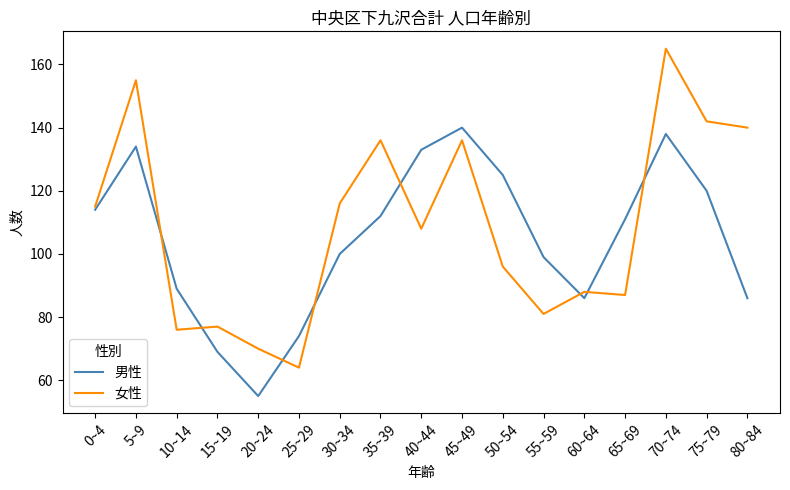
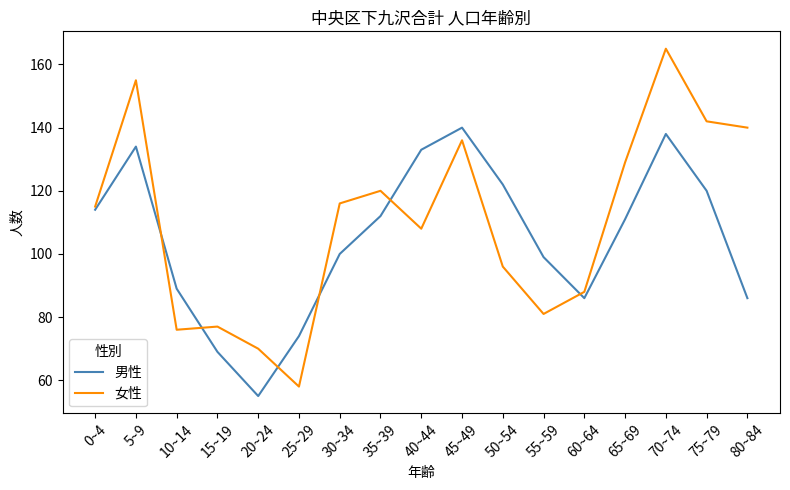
  {
    "男性": {
      "0~4": 114,
      "5~9": 134,
      "10~14": 89,
      "15~19": 69,
      "20~24": 55,
      "25~29": 74,
      "30~34": 100,
      "35~39": 112,
      "40~44": 133,
      "45~49": 140,
-     "50~54": 125,
+     "50~54": 122,
      "55~59": 99,
      "60~64": 86,
      "65~69": 111,
      "70~74": 138,
      "75~79": 120,
      "80~84": 86
    },
    "女性": {
      "0~4": 115,
      "5~9": 155,
      "10~14": 76,
      "15~19": 77,
      "20~24": 70,
-     "25~29": 64,
+     "25~29": 58,
      "30~34": 116,
-     "35~39": 136,
+     "35~39": 120,
      "40~44": 108,
      "45~49": 136,
      "50~54": 96,
      "55~59": 81,
      "60~64": 88,
-     "65~69": 87,
+     "65~69": 129,
      "70~74": 165,
      "75~79": 142,
      "80~84": 140
    }
  }
